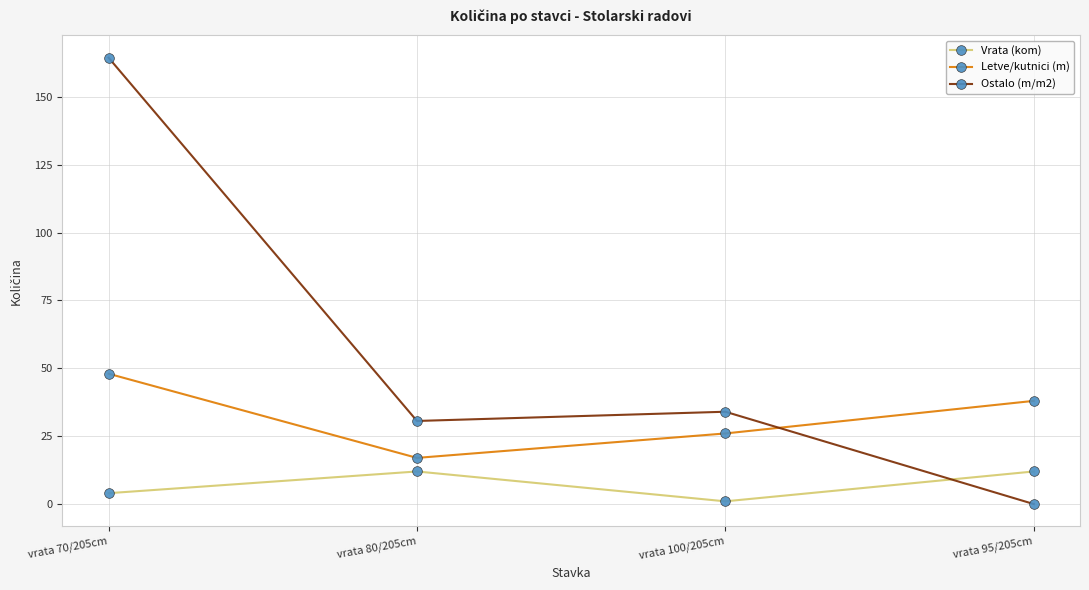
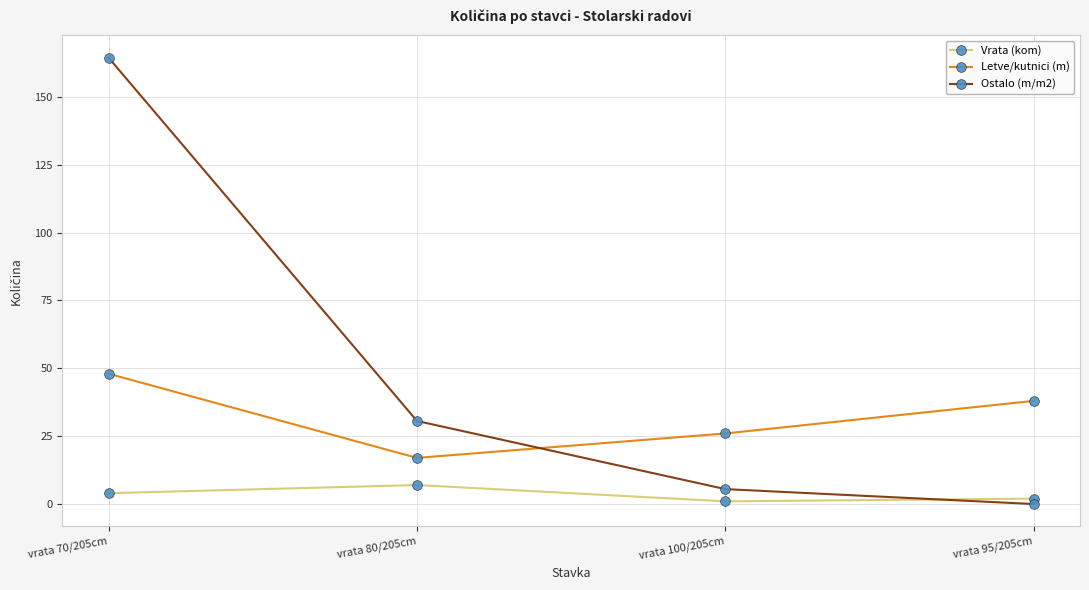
  {
    "Vrata (kom)": {
      "vrata 70/205cm": 4,
-     "vrata 80/205cm": 12,
+     "vrata 80/205cm": 7,
      "vrata 100/205cm": 1,
-     "vrata 95/205cm": 12
+     "vrata 95/205cm": 2
    },
    "Letve/kutnici (m)": {
      "vrata 70/205cm": 48,
      "vrata 80/205cm": 17,
      "vrata 100/205cm": 26,
      "vrata 95/205cm": 38
    },
    "Ostalo (m/m2)": {
      "vrata 70/205cm": 164,
      "vrata 80/205cm": 31,
-     "vrata 100/205cm": 34,
+     "vrata 100/205cm": 6,
      "vrata 95/205cm": 0
    }
  }
